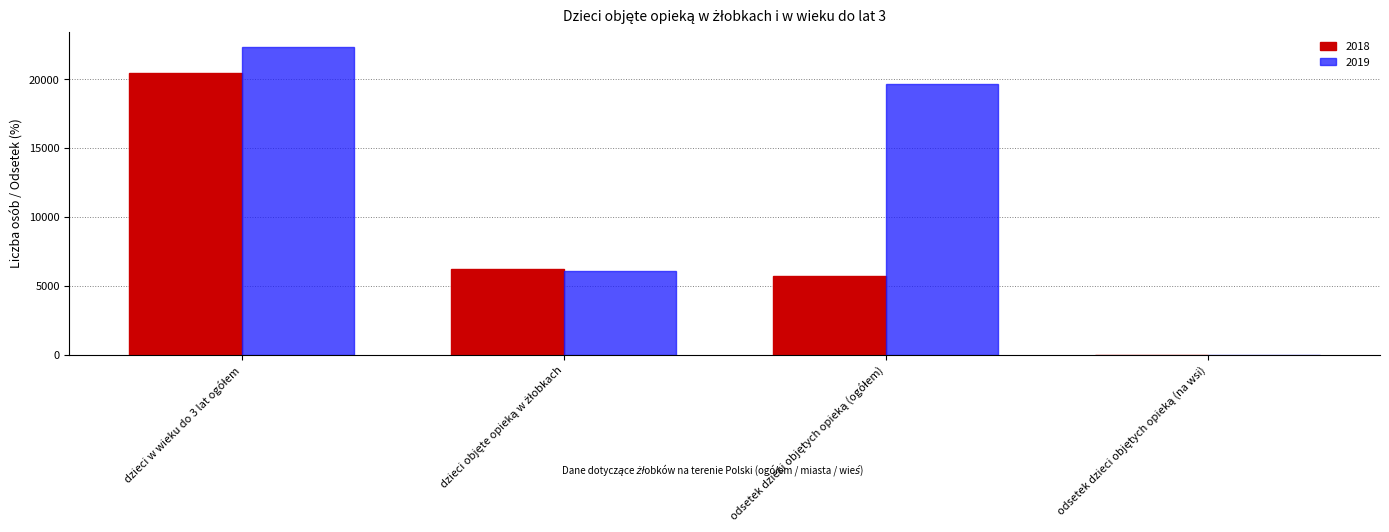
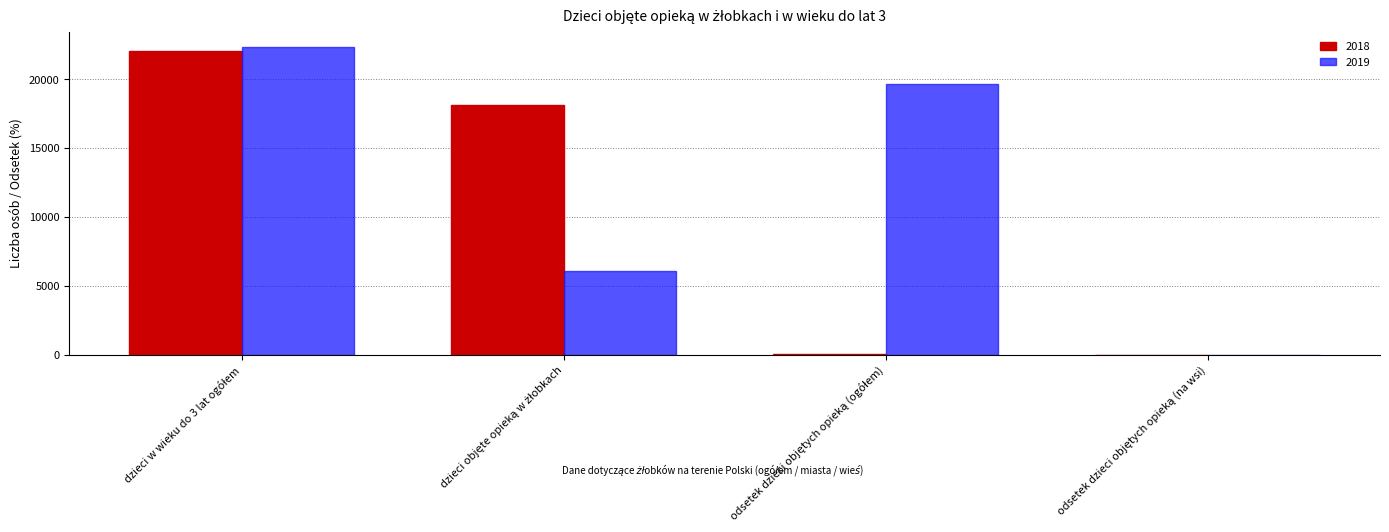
  {
    "2018": {
-     "dzieci w wieku do 3 lat ogółem": 20400,
-     "dzieci objęte opieką w żłobkach": 6200,
-     "odsetek dzieci objętych opieką (ogółem)": 5700,
+     "dzieci w wieku do 3 lat ogółem": 22100,
+     "dzieci objęte opieką w żłobkach": 18100,
+     "odsetek dzieci objętych opieką (ogółem)": 0,
      "odsetek dzieci objętych opieką (na wsi)": 0
    },
    "2019": {
      "dzieci w wieku do 3 lat ogółem": 22300,
      "dzieci objęte opieką w żłobkach": 6100,
      "odsetek dzieci objętych opieką (ogółem)": 19700,
      "odsetek dzieci objętych opieką (na wsi)": 0
    }
  }
